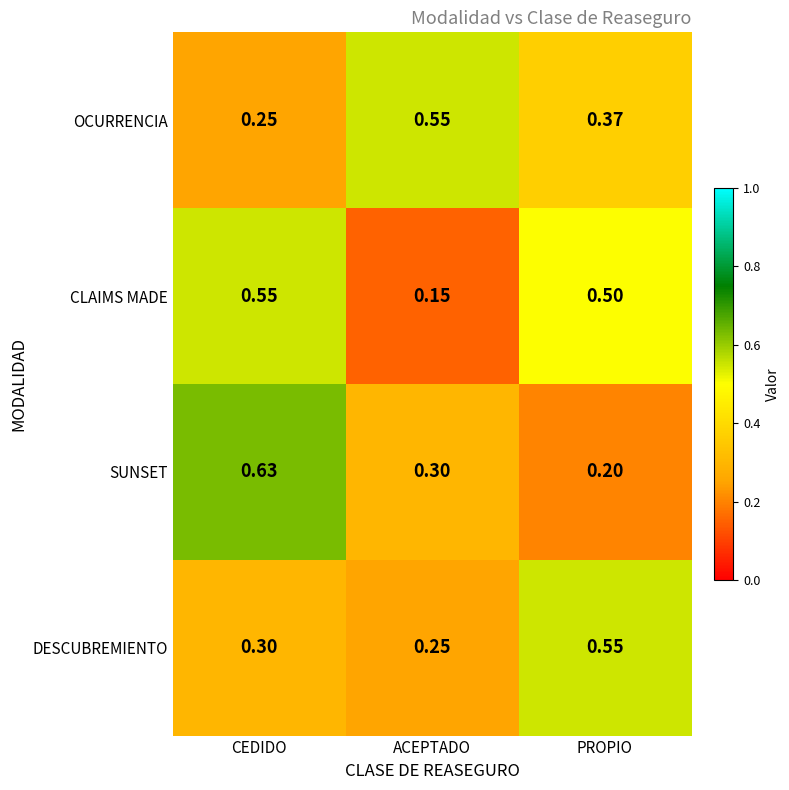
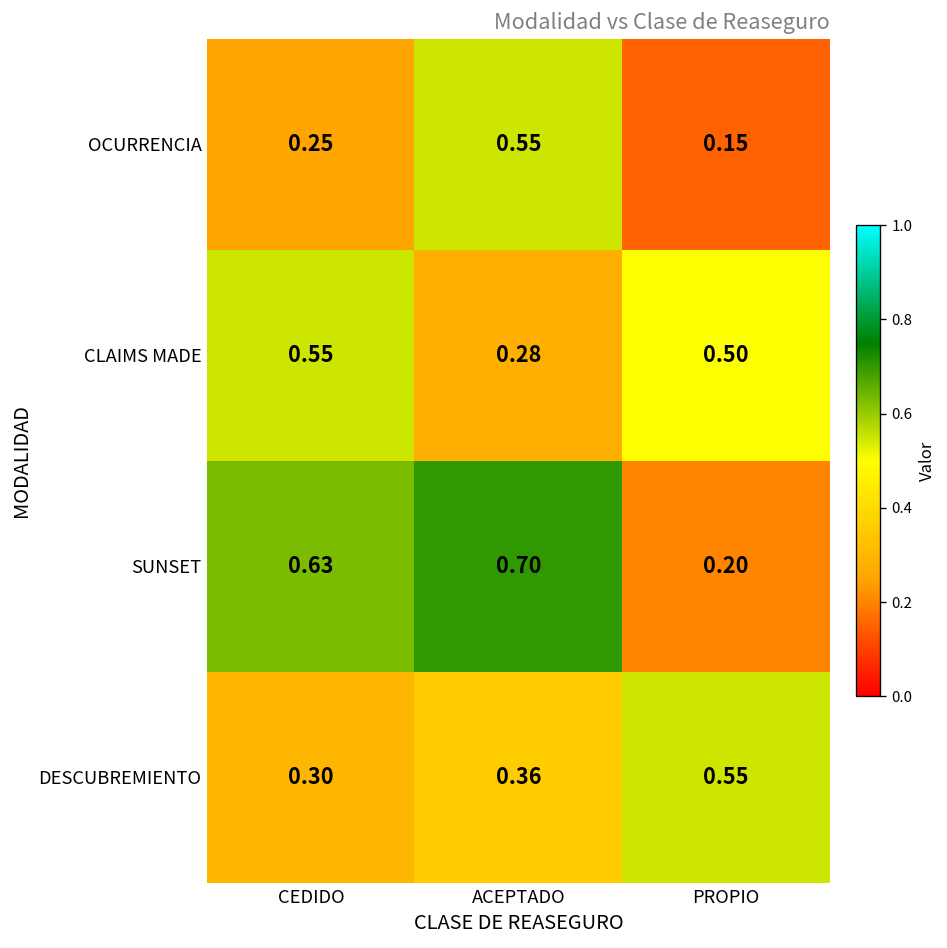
  {
    "OCURRENCIA": {
      "CEDIDO": 0.25,
      "ACEPTADO": 0.55,
-     "PROPIO": 0.37
+     "PROPIO": 0.15
    },
    "CLAIMS MADE": {
      "CEDIDO": 0.55,
-     "ACEPTADO": 0.15,
+     "ACEPTADO": 0.28,
      "PROPIO": 0.50
    },
    "SUNSET": {
      "CEDIDO": 0.63,
-     "ACEPTADO": 0.30,
+     "ACEPTADO": 0.70,
      "PROPIO": 0.20
    },
    "DESCUBREMIENTO": {
      "CEDIDO": 0.30,
-     "ACEPTADO": 0.25,
+     "ACEPTADO": 0.36,
      "PROPIO": 0.55
    }
  }
